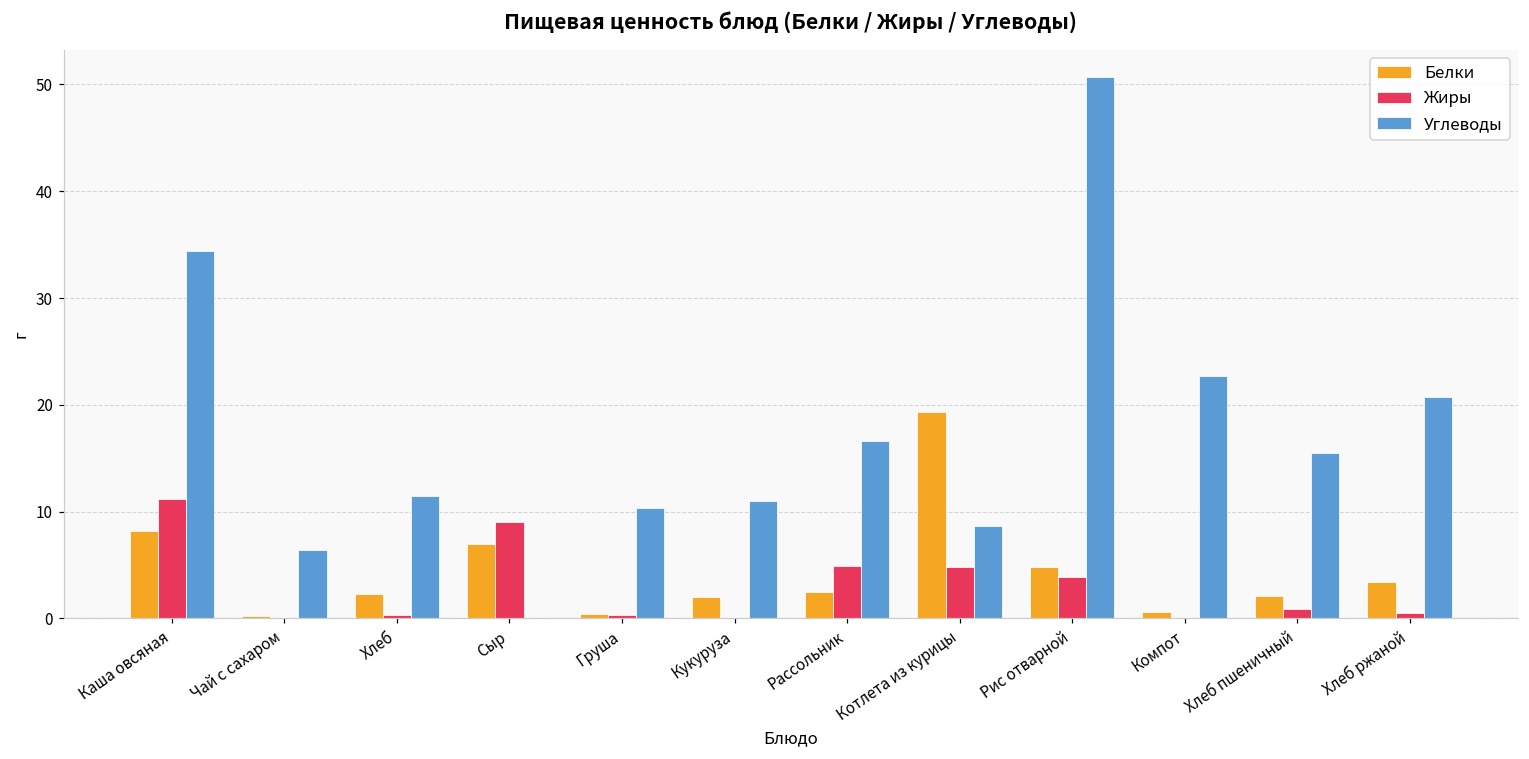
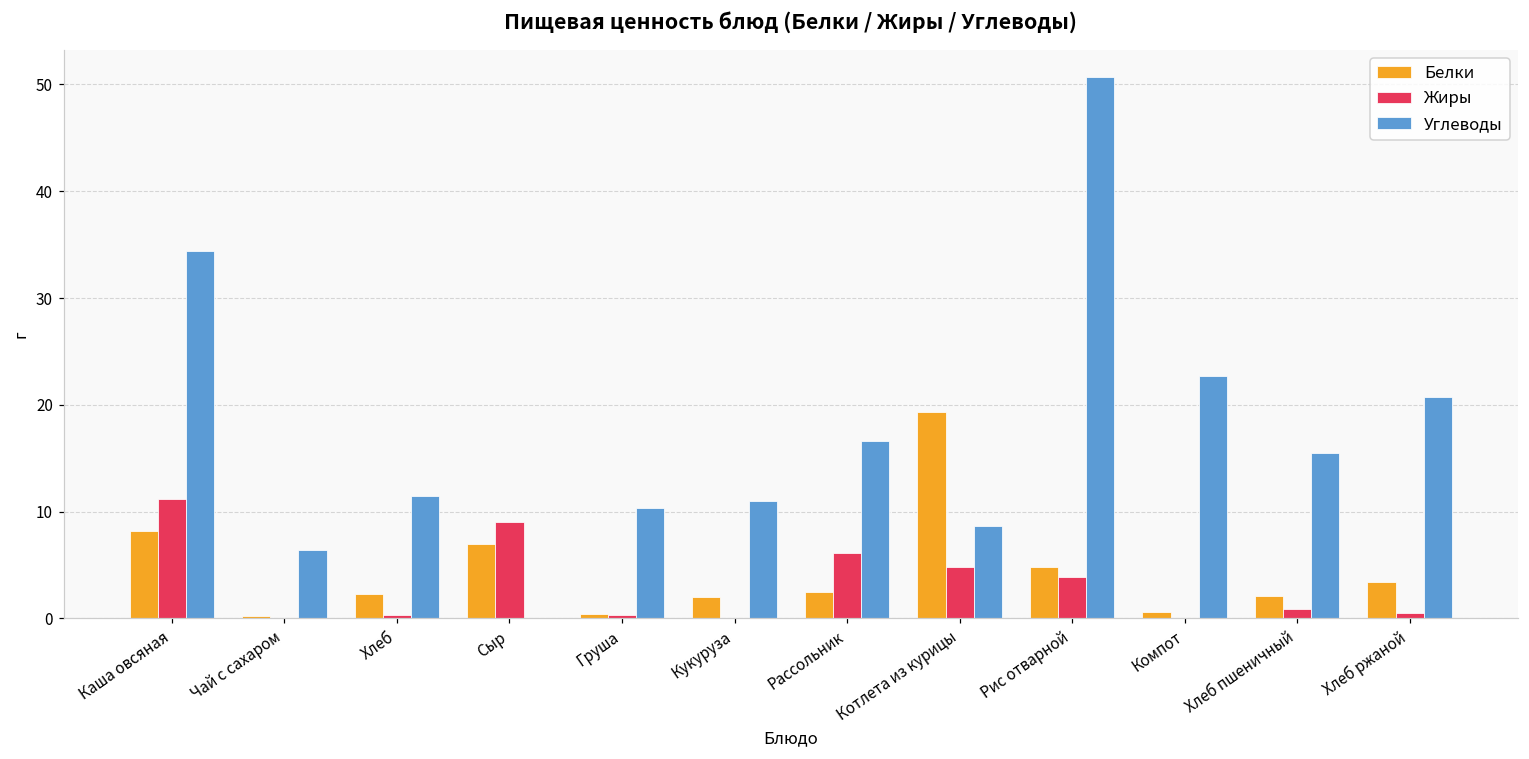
  {
    "Белки": {
      "Каша овсяная": 8,
      "Хлеб": 2,
      "Сыр": 7,
      "Груша": 0,
      "Кукуруза": 2,
      "Рассольник": 3,
      "Котлета из курицы": 19,
      "Рис отварной": 5,
      "Компот": 1,
      "Хлеб пшеничный": 2,
      "Хлеб ржаной": 3
    },
    "Жиры": {
      "Каша овсяная": 11,
      "Чай с сахаром": 0,
      "Хлеб": 0,
      "Сыр": 9,
      "Груша": 0,
      "Кукуруза": 0,
-     "Рассольник": 5,
+     "Рассольник": 6,
      "Котлета из курицы": 5,
      "Рис отварной": 4,
      "Компот": 0,
      "Хлеб пшеничный": 1,
      "Хлеб ржаной": 1
    },
    "Углеводы": {
      "Каша овсяная": 34,
      "Чай с сахаром": 6,
      "Хлеб": 12,
      "Сыр": 0,
      "Груша": 10,
      "Кукуруза": 11,
      "Рассольник": 17,
      "Котлета из курицы": 9,
      "Рис отварной": 51,
      "Компот": 23,
      "Хлеб пшеничный": 16,
      "Хлеб ржаной": 21
    }
  }
